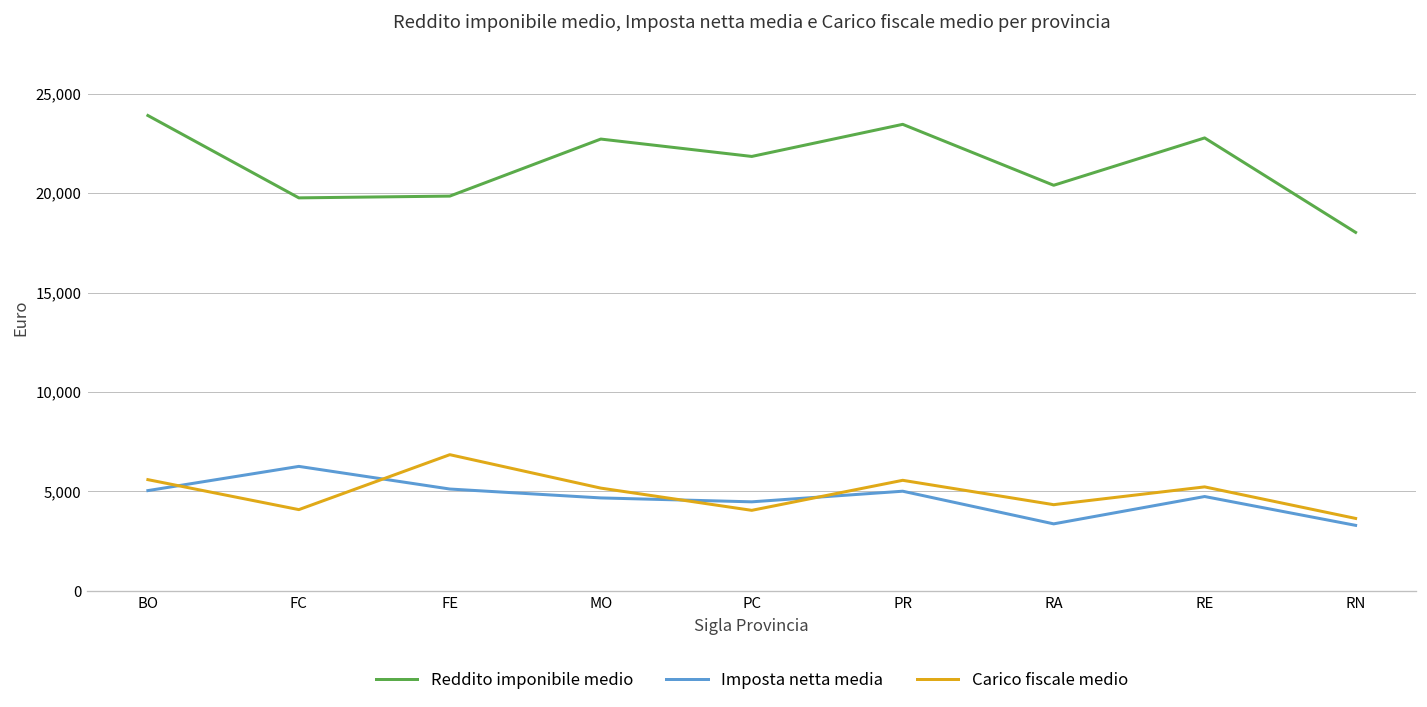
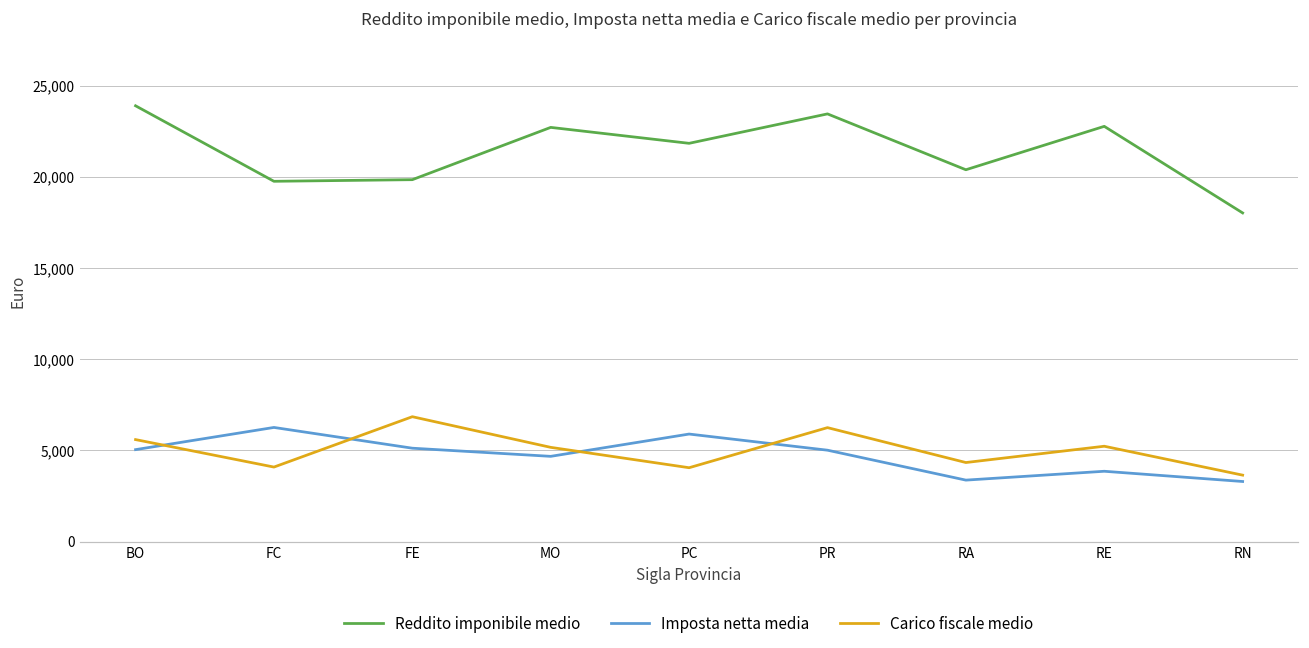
  {
    "Reddito imponibile medio": {
      "BO": "23,900",
      "FC": "19,800",
      "FE": "19,900",
      "MO": "22,700",
      "PC": "21,800",
      "PR": "23,500",
      "RA": "20,400",
      "RE": "22,800",
      "RN": "18,000"
    },
    "Imposta netta media": {
      "BO": "5,000",
      "FC": "6,300",
      "FE": "5,100",
      "MO": "4,700",
-     "PC": "4,500",
+     "PC": "5,900",
      "PR": "5,000",
      "RA": "3,400",
-     "RE": "4,700",
+     "RE": "3,900",
      "RN": "3,300"
    },
    "Carico fiscale medio": {
      "BO": "5,600",
      "FC": "4,100",
      "FE": "6,900",
      "MO": "5,200",
      "PC": "4,100",
-     "PR": "5,600",
+     "PR": "6,300",
      "RA": "4,300",
      "RE": "5,200",
      "RN": "3,600"
    }
  }
